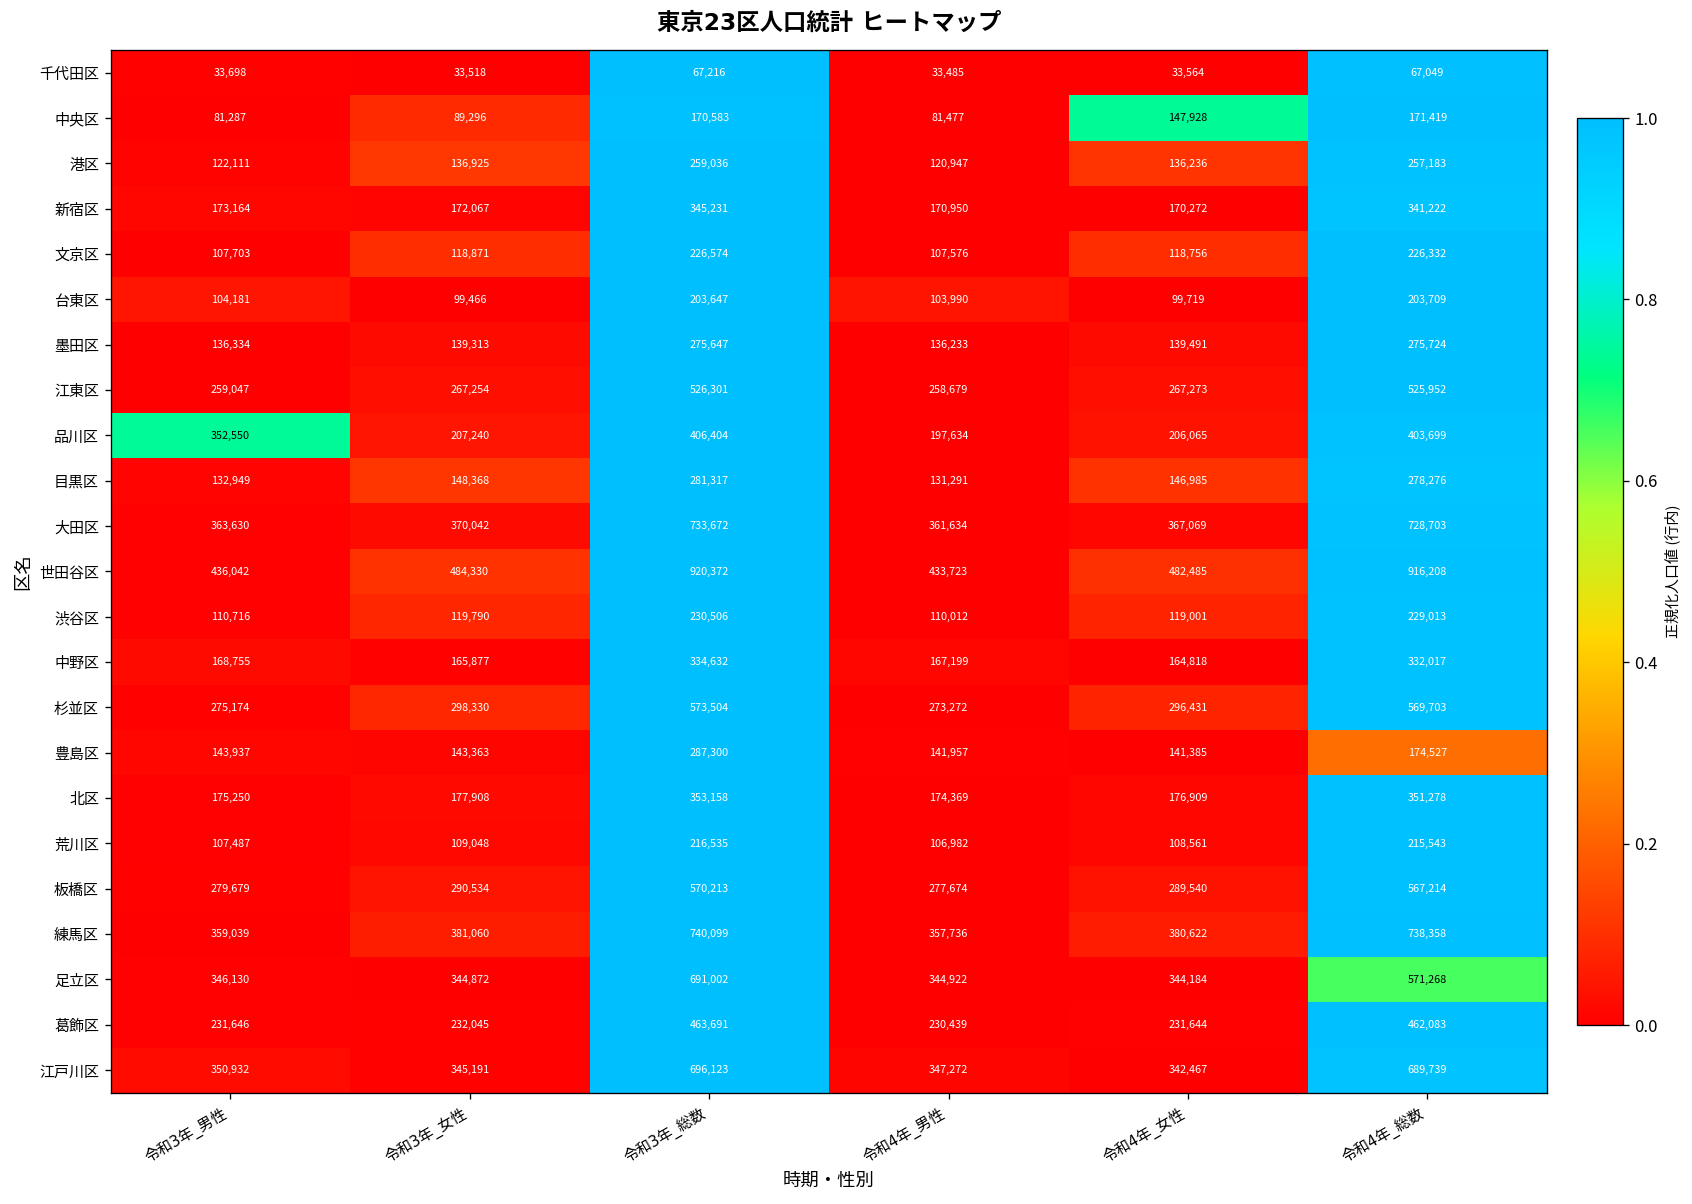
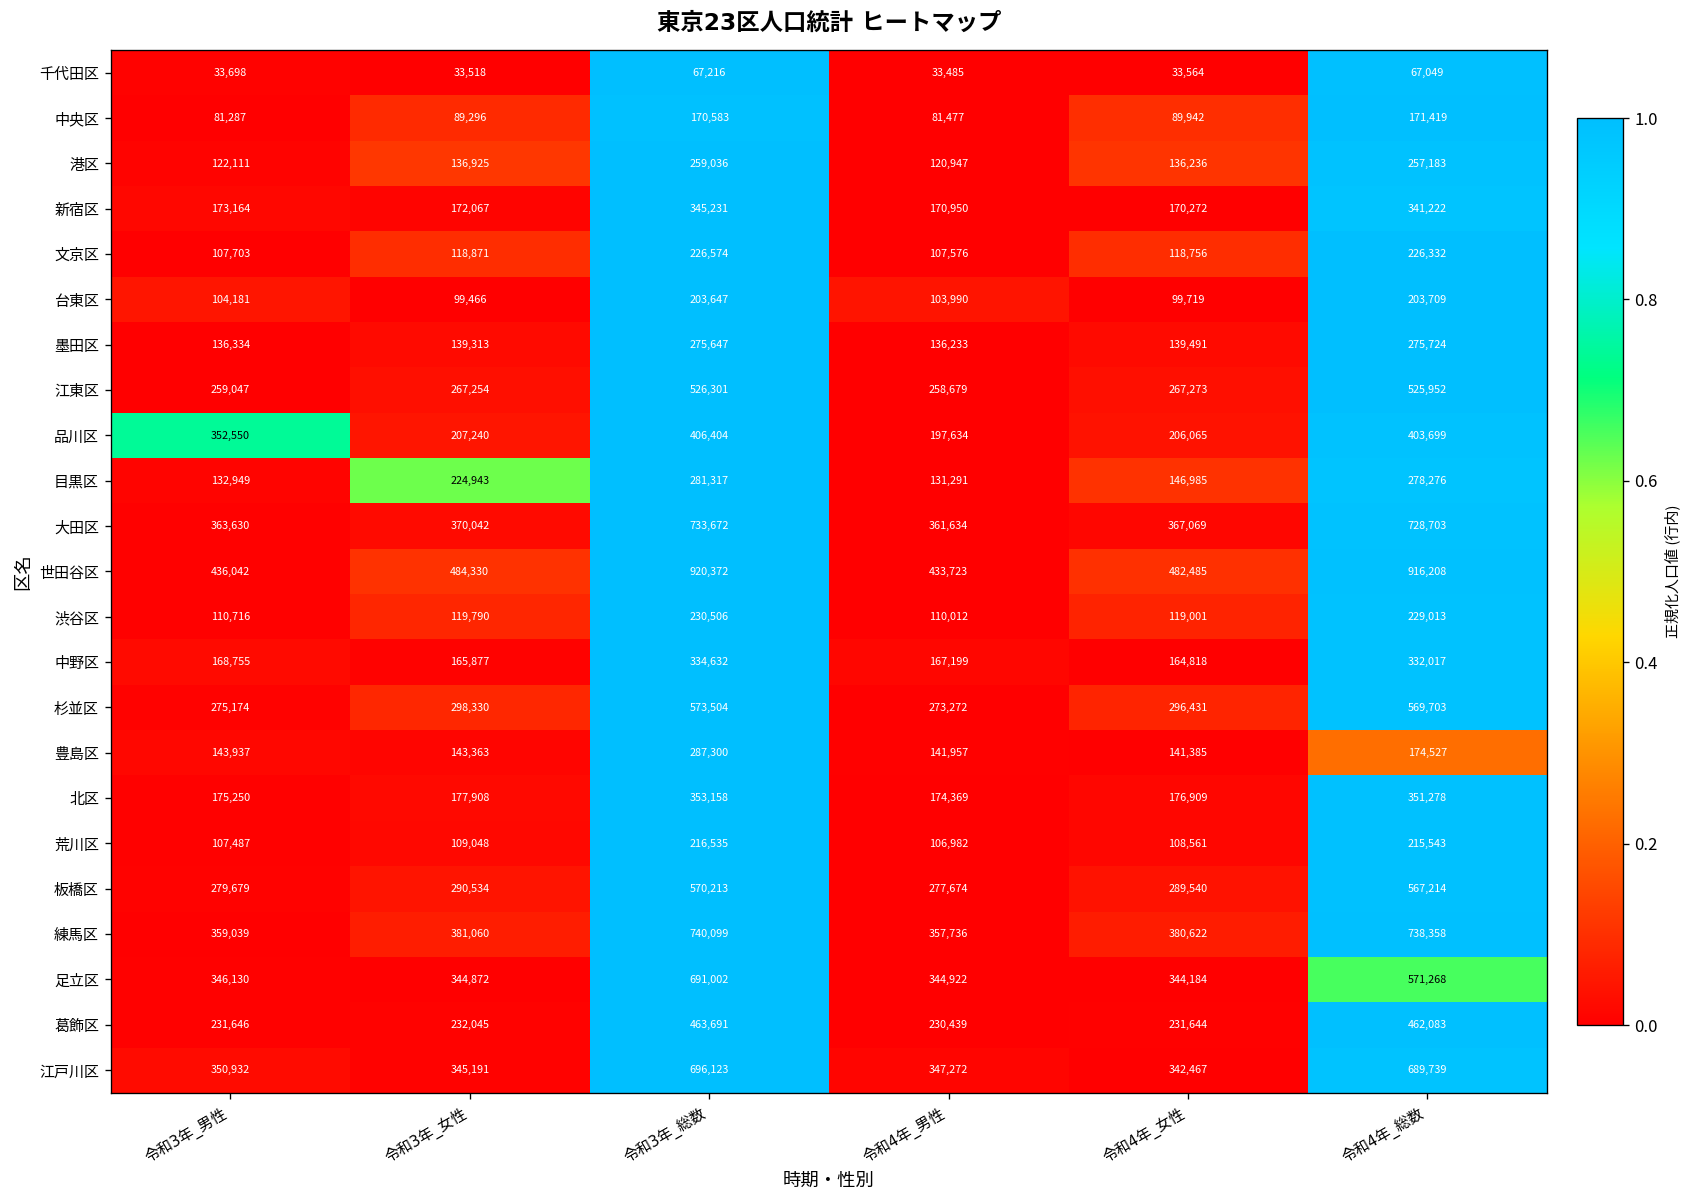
  {
    "千代田区": {
      "令和3年_男性": "33,698",
      "令和3年_女性": "33,518",
      "令和3年_総数": "67,216",
      "令和4年_男性": "33,485",
      "令和4年_女性": "33,564",
      "令和4年_総数": "67,049"
    },
    "中央区": {
      "令和3年_男性": "81,287",
      "令和3年_女性": "89,296",
      "令和3年_総数": "170,583",
      "令和4年_男性": "81,477",
-     "令和4年_女性": "147,928",
+     "令和4年_女性": "89,942",
      "令和4年_総数": "171,419"
    },
    "港区": {
      "令和3年_男性": "122,111",
      "令和3年_女性": "136,925",
      "令和3年_総数": "259,036",
      "令和4年_男性": "120,947",
      "令和4年_女性": "136,236",
      "令和4年_総数": "257,183"
    },
    "新宿区": {
      "令和3年_男性": "173,164",
      "令和3年_女性": "172,067",
      "令和3年_総数": "345,231",
      "令和4年_男性": "170,950",
      "令和4年_女性": "170,272",
      "令和4年_総数": "341,222"
    },
    "文京区": {
      "令和3年_男性": "107,703",
      "令和3年_女性": "118,871",
      "令和3年_総数": "226,574",
      "令和4年_男性": "107,576",
      "令和4年_女性": "118,756",
      "令和4年_総数": "226,332"
    },
    "台東区": {
      "令和3年_男性": "104,181",
      "令和3年_女性": "99,466",
      "令和3年_総数": "203,647",
      "令和4年_男性": "103,990",
      "令和4年_女性": "99,719",
      "令和4年_総数": "203,709"
    },
    "墨田区": {
      "令和3年_男性": "136,334",
      "令和3年_女性": "139,313",
      "令和3年_総数": "275,647",
      "令和4年_男性": "136,233",
      "令和4年_女性": "139,491",
      "令和4年_総数": "275,724"
    },
    "江東区": {
      "令和3年_男性": "259,047",
      "令和3年_女性": "267,254",
      "令和3年_総数": "526,301",
      "令和4年_男性": "258,679",
      "令和4年_女性": "267,273",
      "令和4年_総数": "525,952"
    },
    "品川区": {
      "令和3年_男性": "352,550",
      "令和3年_女性": "207,240",
      "令和3年_総数": "406,404",
      "令和4年_男性": "197,634",
      "令和4年_女性": "206,065",
      "令和4年_総数": "403,699"
    },
    "目黒区": {
      "令和3年_男性": "132,949",
-     "令和3年_女性": "148,368",
+     "令和3年_女性": "224,943",
      "令和3年_総数": "281,317",
      "令和4年_男性": "131,291",
      "令和4年_女性": "146,985",
      "令和4年_総数": "278,276"
    },
    "大田区": {
      "令和3年_男性": "363,630",
      "令和3年_女性": "370,042",
      "令和3年_総数": "733,672",
      "令和4年_男性": "361,634",
      "令和4年_女性": "367,069",
      "令和4年_総数": "728,703"
    },
    "世田谷区": {
      "令和3年_男性": "436,042",
      "令和3年_女性": "484,330",
      "令和3年_総数": "920,372",
      "令和4年_男性": "433,723",
      "令和4年_女性": "482,485",
      "令和4年_総数": "916,208"
    },
    "渋谷区": {
      "令和3年_男性": "110,716",
      "令和3年_女性": "119,790",
      "令和3年_総数": "230,506",
      "令和4年_男性": "110,012",
      "令和4年_女性": "119,001",
      "令和4年_総数": "229,013"
    },
    "中野区": {
      "令和3年_男性": "168,755",
      "令和3年_女性": "165,877",
      "令和3年_総数": "334,632",
      "令和4年_男性": "167,199",
      "令和4年_女性": "164,818",
      "令和4年_総数": "332,017"
    },
    "杉並区": {
      "令和3年_男性": "275,174",
      "令和3年_女性": "298,330",
      "令和3年_総数": "573,504",
      "令和4年_男性": "273,272",
      "令和4年_女性": "296,431",
      "令和4年_総数": "569,703"
    },
    "豊島区": {
      "令和3年_男性": "143,937",
      "令和3年_女性": "143,363",
      "令和3年_総数": "287,300",
      "令和4年_男性": "141,957",
      "令和4年_女性": "141,385",
      "令和4年_総数": "174,527"
    },
    "北区": {
      "令和3年_男性": "175,250",
      "令和3年_女性": "177,908",
      "令和3年_総数": "353,158",
      "令和4年_男性": "174,369",
      "令和4年_女性": "176,909",
      "令和4年_総数": "351,278"
    },
    "荒川区": {
      "令和3年_男性": "107,487",
      "令和3年_女性": "109,048",
      "令和3年_総数": "216,535",
      "令和4年_男性": "106,982",
      "令和4年_女性": "108,561",
      "令和4年_総数": "215,543"
    },
    "板橋区": {
      "令和3年_男性": "279,679",
      "令和3年_女性": "290,534",
      "令和3年_総数": "570,213",
      "令和4年_男性": "277,674",
      "令和4年_女性": "289,540",
      "令和4年_総数": "567,214"
    },
    "練馬区": {
      "令和3年_男性": "359,039",
      "令和3年_女性": "381,060",
      "令和3年_総数": "740,099",
      "令和4年_男性": "357,736",
      "令和4年_女性": "380,622",
      "令和4年_総数": "738,358"
    },
    "足立区": {
      "令和3年_男性": "346,130",
      "令和3年_女性": "344,872",
      "令和3年_総数": "691,002",
      "令和4年_男性": "344,922",
      "令和4年_女性": "344,184",
      "令和4年_総数": "571,268"
    },
    "葛飾区": {
      "令和3年_男性": "231,646",
      "令和3年_女性": "232,045",
      "令和3年_総数": "463,691",
      "令和4年_男性": "230,439",
      "令和4年_女性": "231,644",
      "令和4年_総数": "462,083"
    },
    "江戸川区": {
      "令和3年_男性": "350,932",
      "令和3年_女性": "345,191",
      "令和3年_総数": "696,123",
      "令和4年_男性": "347,272",
      "令和4年_女性": "342,467",
      "令和4年_総数": "689,739"
    }
  }
